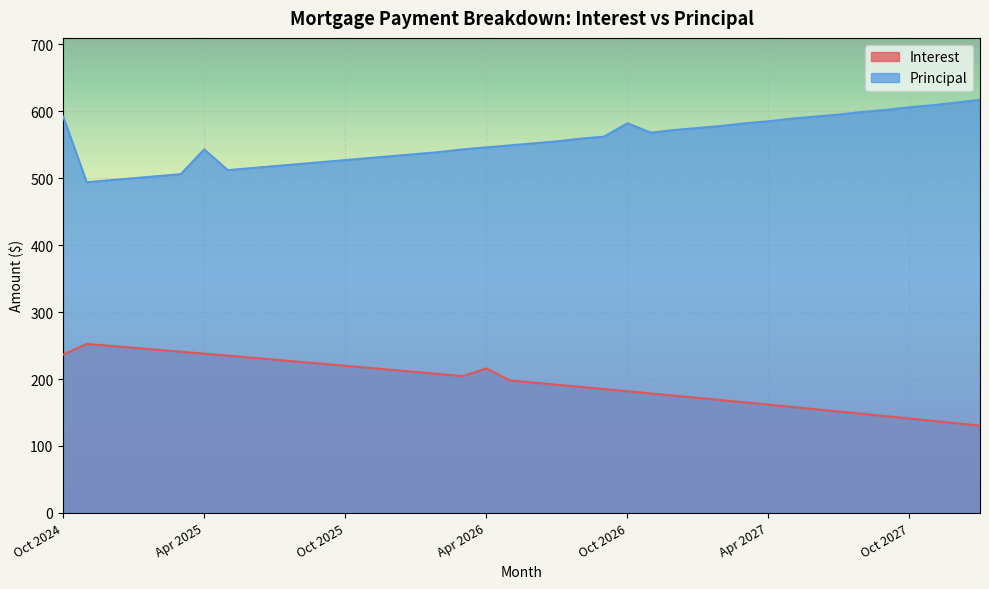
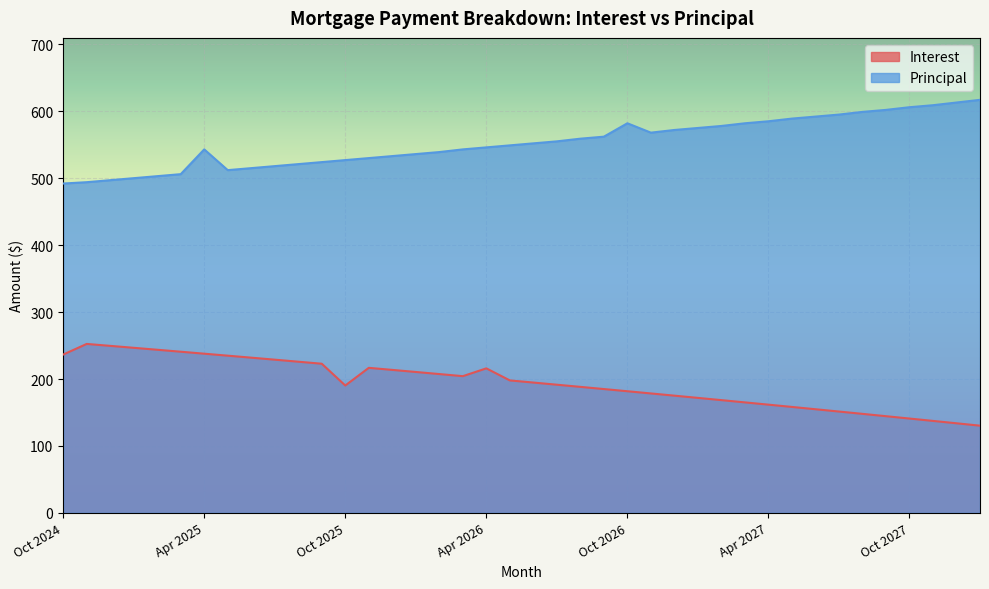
  {
    "Interest": {
      "Oct 2024": 240,
      "Apr 2025": 240,
-     "Oct 2025": 220,
+     "Oct 2025": 190,
      "Apr 2026": 220,
      "Oct 2026": 180,
      "Apr 2027": 160,
      "Oct 2027": 140
    },
    "Principal": {
-     "Oct 2024": 590,
+     "Oct 2024": 490,
      "Apr 2025": 540,
      "Oct 2025": 530,
      "Apr 2026": 550,
      "Oct 2026": 580,
      "Apr 2027": 590,
      "Oct 2027": 610
    }
  }
